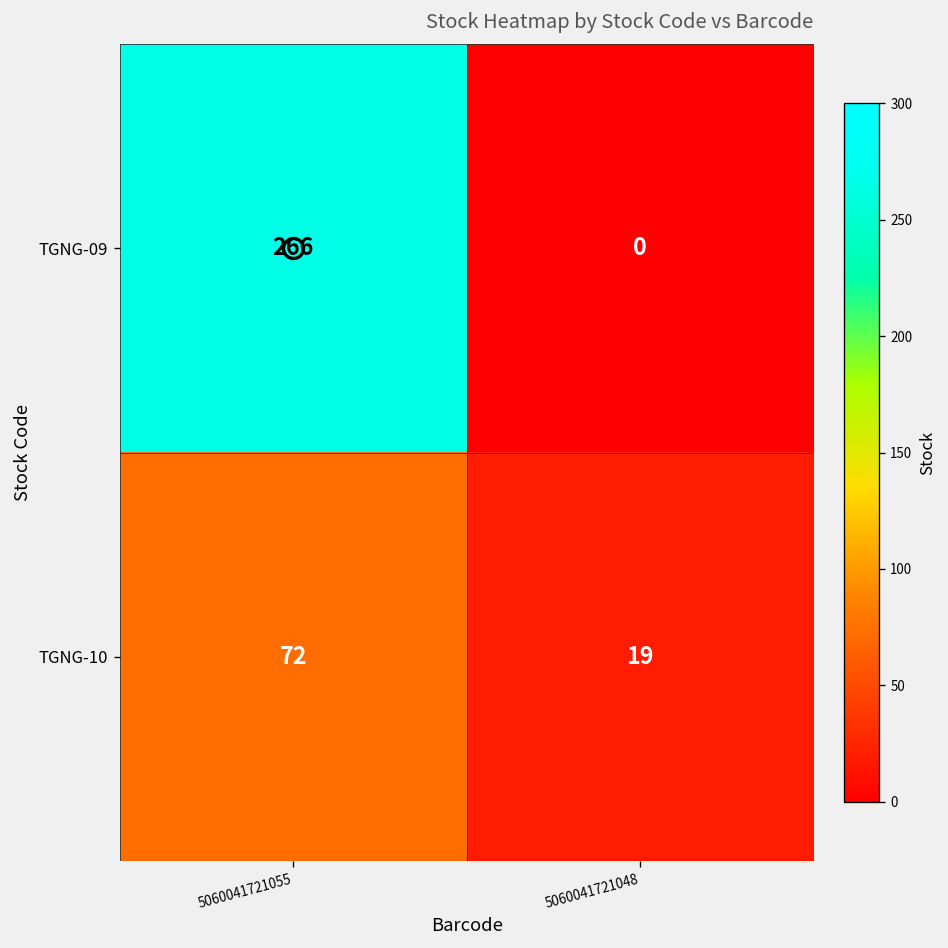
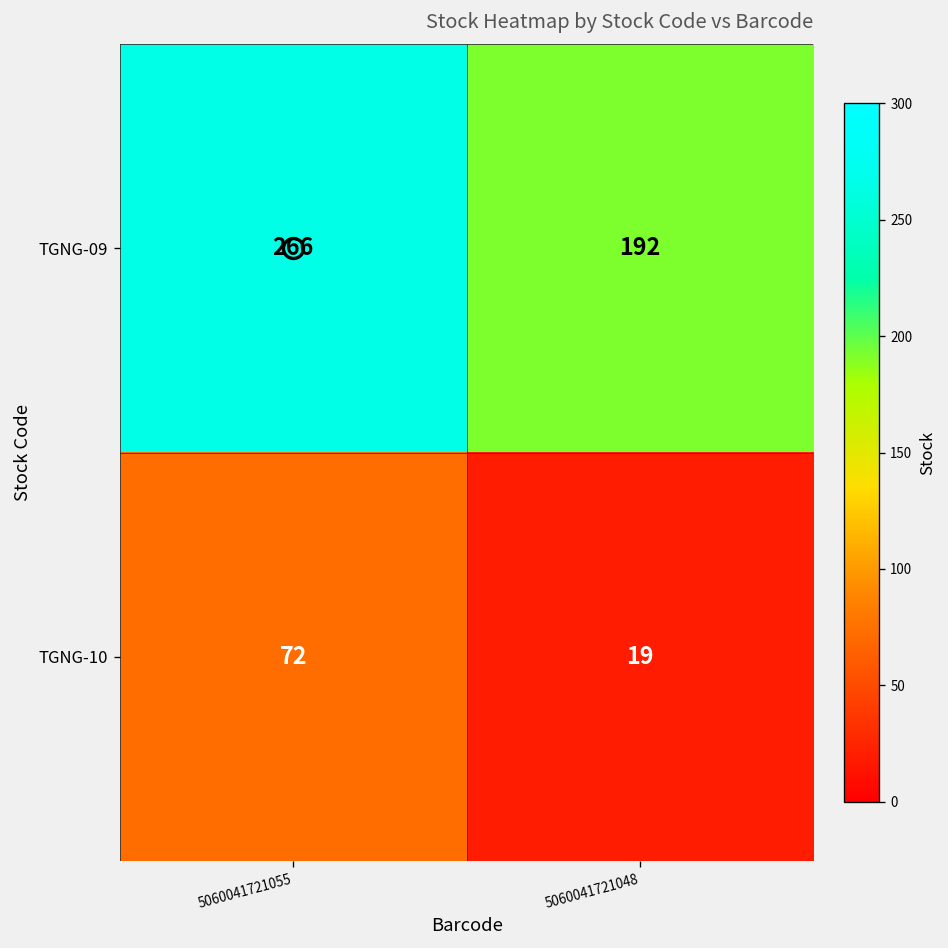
  {
    "TGNG-09": {
-     "5060041721048": 0
+     "5060041721048": 192
    },
    "TGNG-10": {
      "5060041721055": 72,
      "5060041721048": 19
    }
  }
